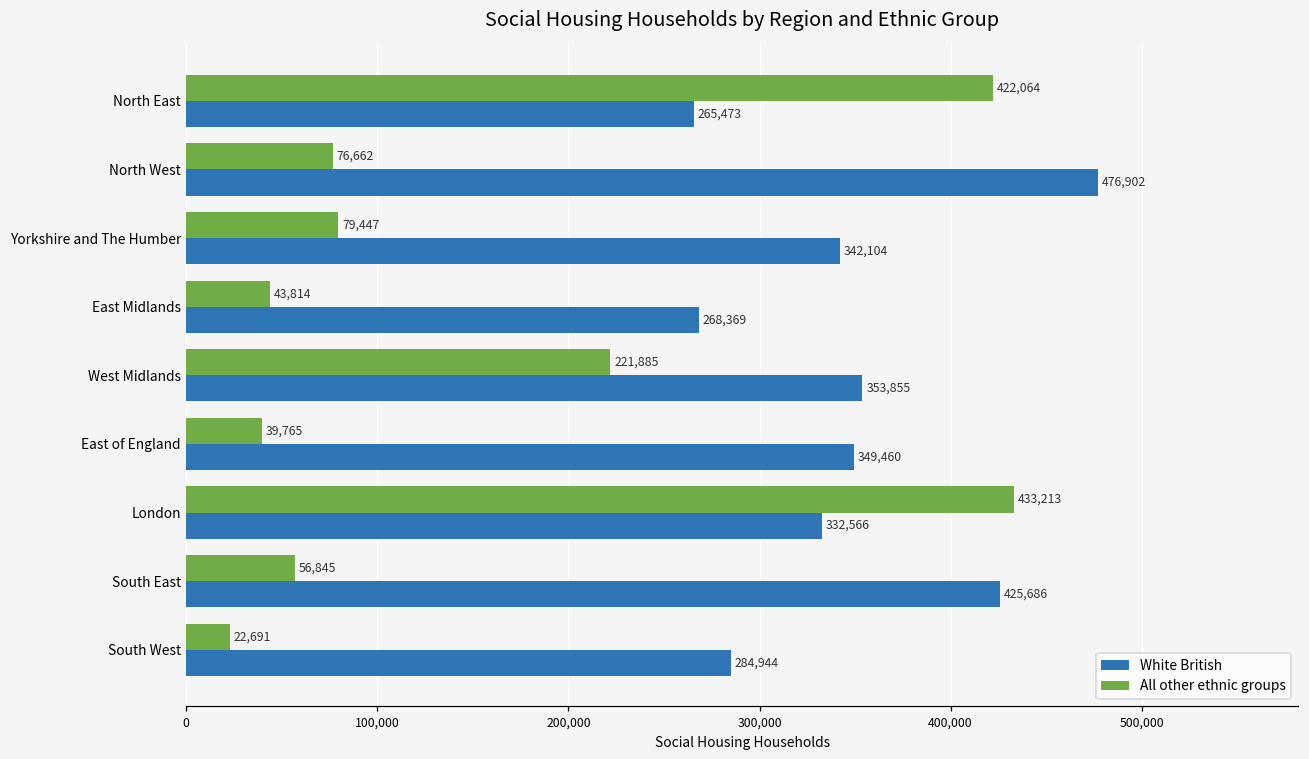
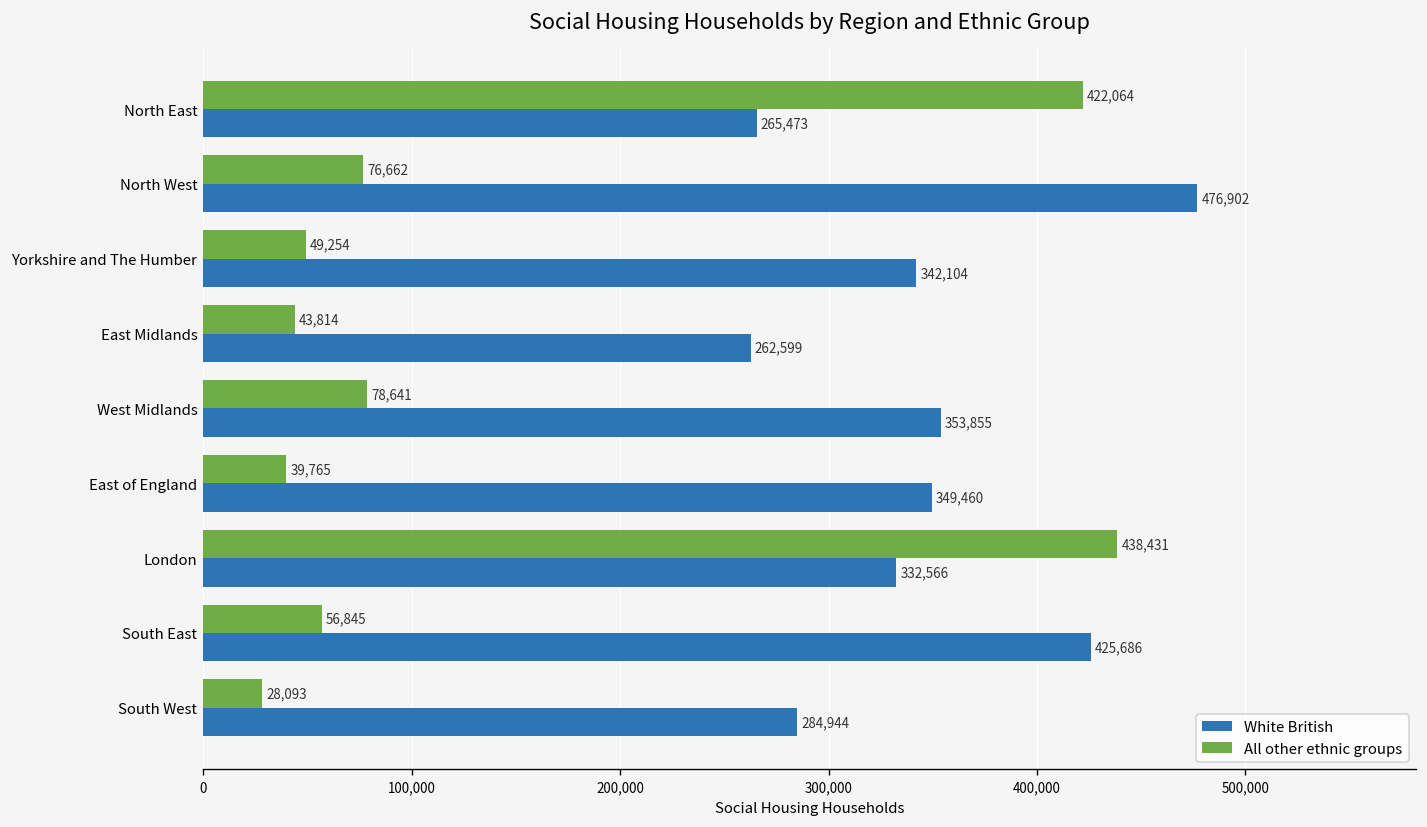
  {
    "White British": {
      "North East": "265,473",
      "North West": "476,902",
      "Yorkshire and The Humber": "342,104",
-     "East Midlands": "268,369",
+     "East Midlands": "262,599",
      "West Midlands": "353,855",
      "East of England": "349,460",
      "London": "332,566",
      "South East": "425,686",
      "South West": "284,944"
    },
    "All other ethnic groups": {
      "North East": "422,064",
      "North West": "76,662",
-     "Yorkshire and The Humber": "79,447",
+     "Yorkshire and The Humber": "49,254",
      "East Midlands": "43,814",
-     "West Midlands": "221,885",
+     "West Midlands": "78,641",
      "East of England": "39,765",
-     "London": "433,213",
+     "London": "438,431",
      "South East": "56,845",
-     "South West": "22,691"
+     "South West": "28,093"
    }
  }
